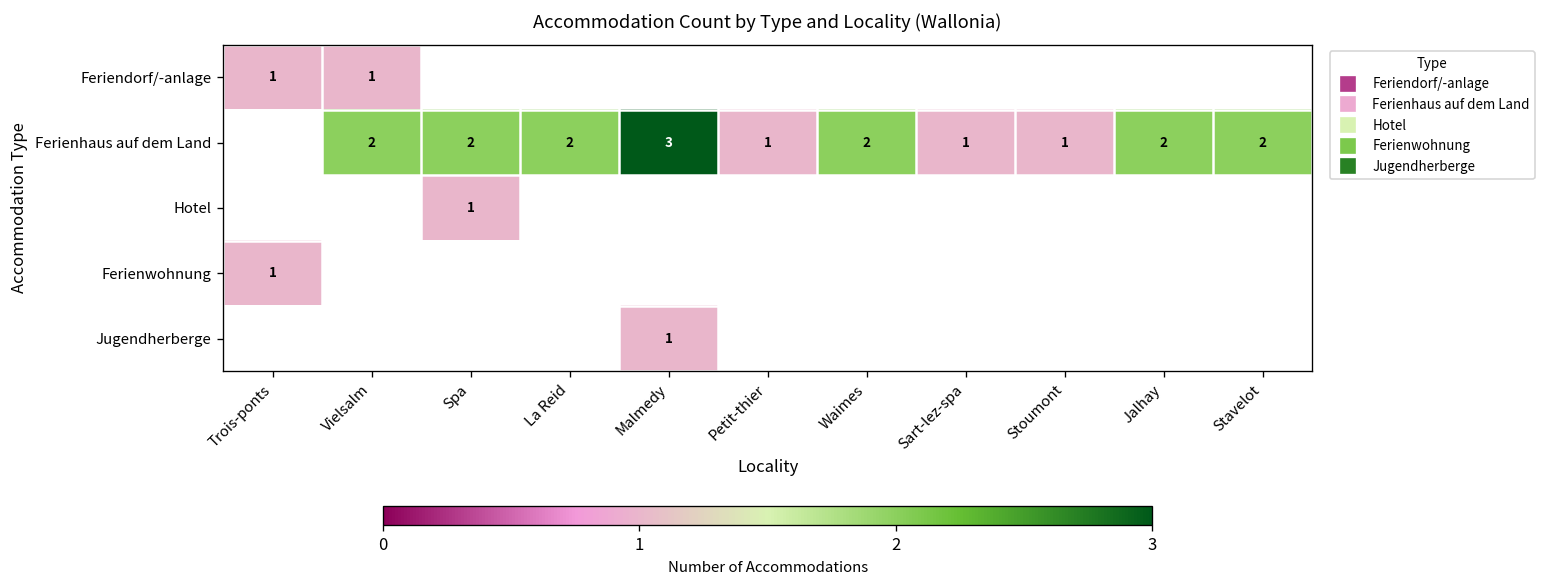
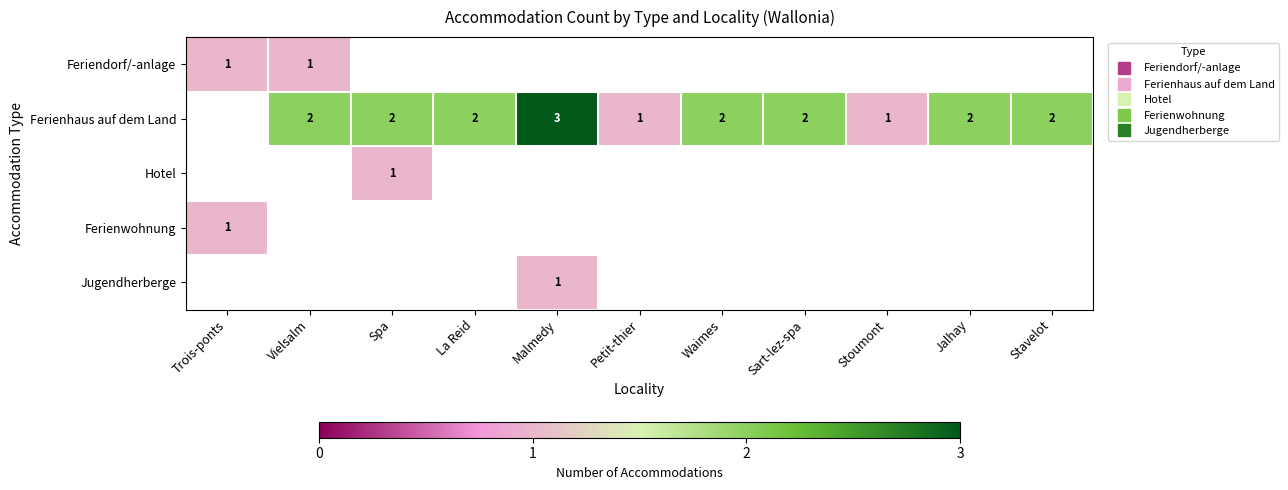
  {
    "Feriendorf/-anlage": {
      "Trois-ponts": 1,
      "Vielsalm": 1
    },
    "Ferienhaus auf dem Land": {
      "Vielsalm": 2,
      "Spa": 2,
      "La Reid": 2,
      "Malmedy": 3,
      "Petit-thier": 1,
      "Waimes": 2,
-     "Sart-lez-spa": 1,
+     "Sart-lez-spa": 2,
      "Stoumont": 1,
      "Jalhay": 2,
      "Stavelot": 2
    },
    "Hotel": {
      "Spa": 1
    },
    "Ferienwohnung": {
      "Trois-ponts": 1
    },
    "Jugendherberge": {
      "Malmedy": 1
    }
  }
